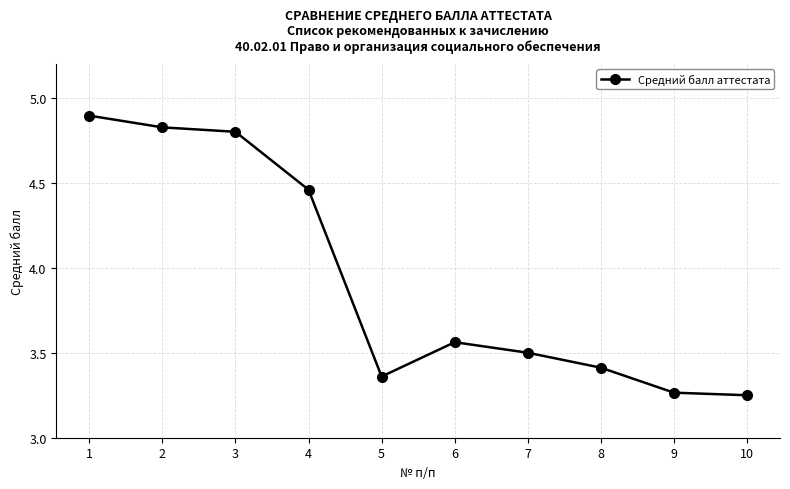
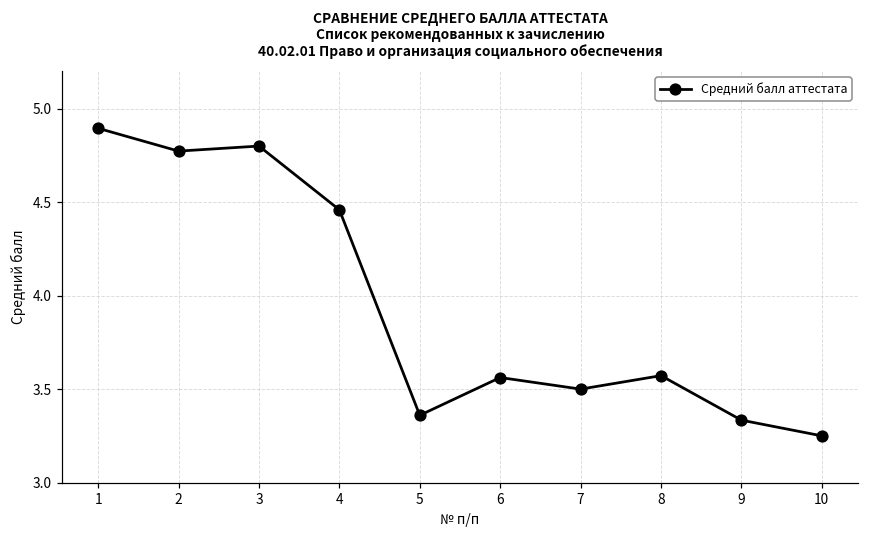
  {
    "1": 4.90,
-   "2": 4.83,
+   "2": 4.77,
    "3": 4.80,
    "4": 4.46,
    "5": 3.36,
    "6": 3.56,
    "7": 3.50,
-   "8": 3.41,
-   "9": 3.27,
+   "8": 3.57,
+   "9": 3.33,
    "10": 3.25
  }
